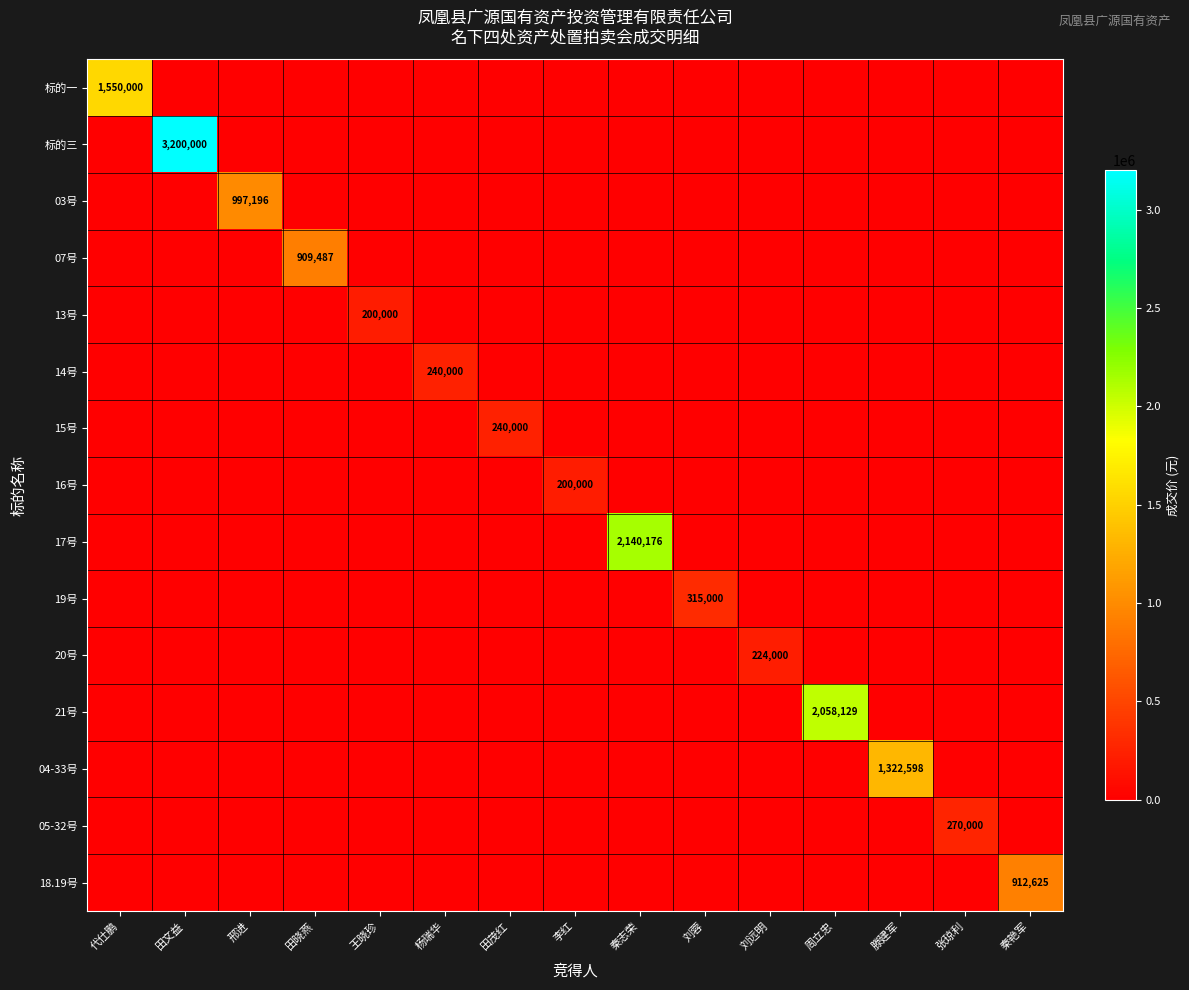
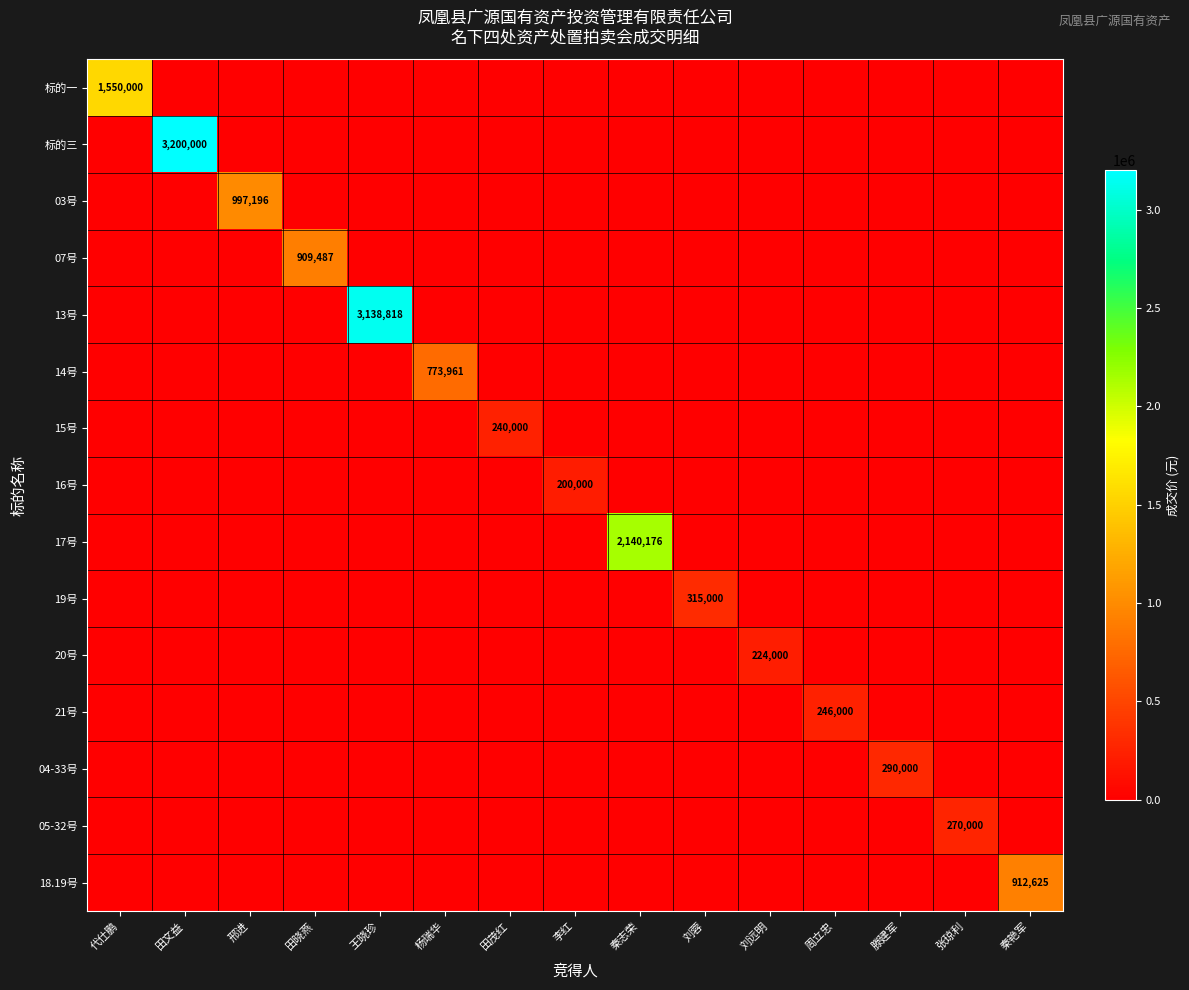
  {
    "标的一": {
      "代仕鹏": "1,550,000"
    },
    "标的三": {
      "田文益": "3,200,000"
    },
    "03号": {
      "邢进": "997,196"
    },
    "07号": {
      "田晓燕": "909,487"
    },
    "13号": {
-     "王晓珍": "200,000"
+     "王晓珍": "3,138,818"
    },
    "14号": {
-     "杨瑞华": "240,000"
+     "杨瑞华": "773,961"
    },
    "15号": {
      "田茂红": "240,000"
    },
    "16号": {
      "李红": "200,000"
    },
    "17号": {
      "秦志荣": "2,140,176"
    },
    "19号": {
      "刘蓉": "315,000"
    },
    "20号": {
      "刘远明": "224,000"
    },
    "21号": {
-     "周立忠": "2,058,129"
+     "周立忠": "246,000"
    },
    "04-33号": {
-     "滕建军": "1,322,598"
+     "滕建军": "290,000"
    },
    "05-32号": {
      "张琼利": "270,000"
    },
    "18.19号": {
      "秦艳军": "912,625"
    }
  }
